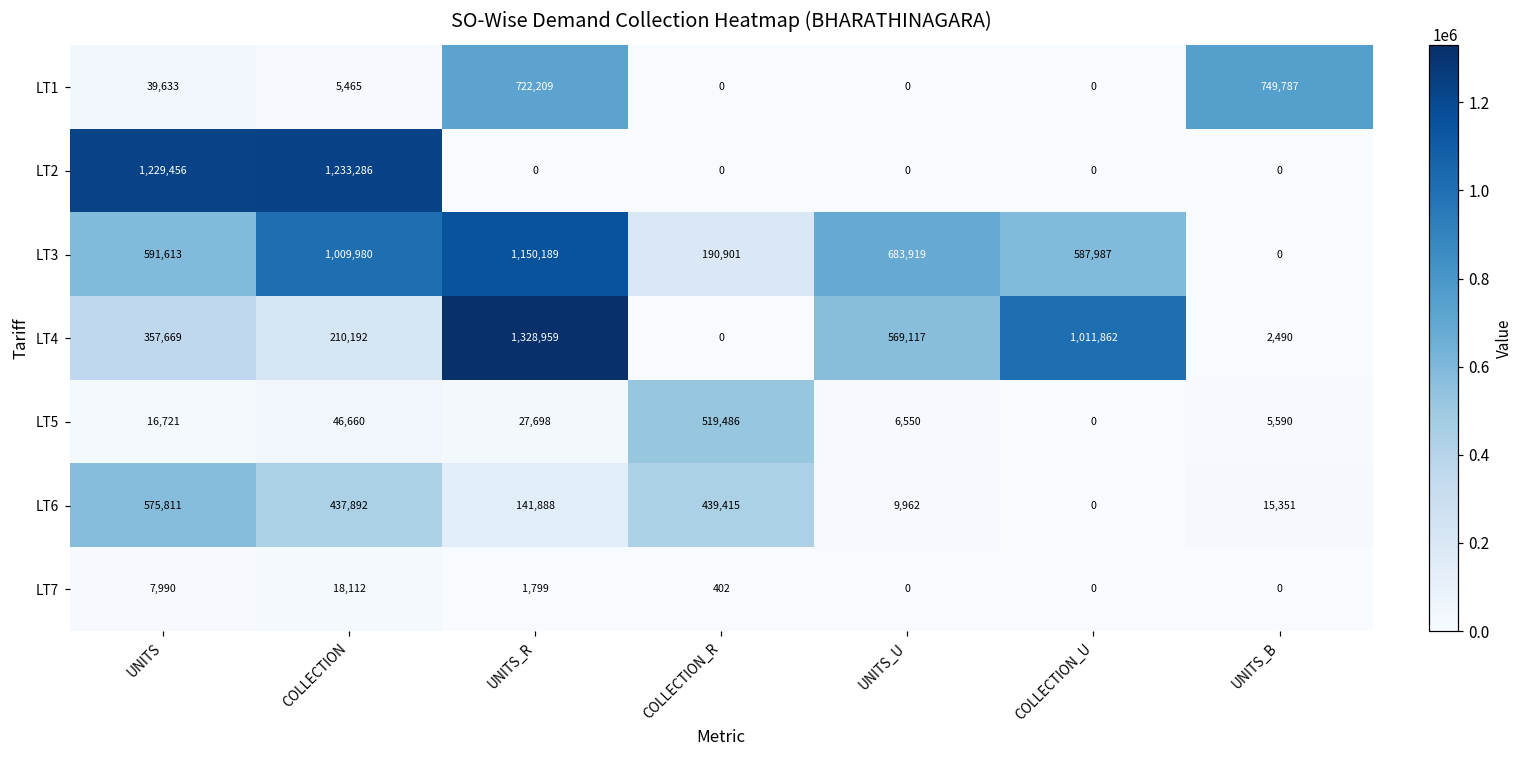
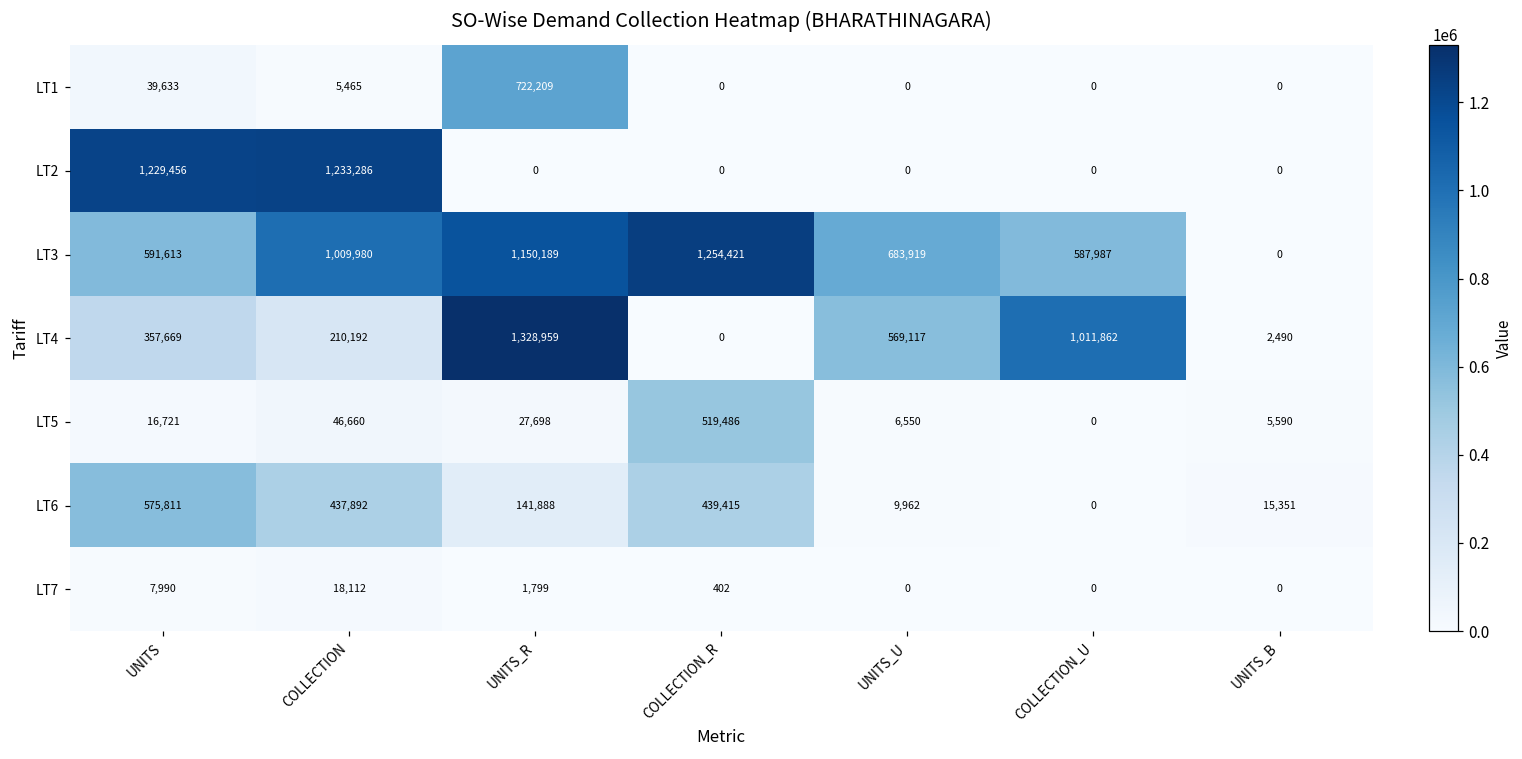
  {
    "LT1": {
      "UNITS": "39,633",
      "COLLECTION": "5,465",
      "UNITS_R": "722,209",
      "COLLECTION_R": "0",
      "UNITS_U": "0",
      "COLLECTION_U": "0",
-     "UNITS_B": "749,787"
+     "UNITS_B": "0"
    },
    "LT2": {
      "UNITS": "1,229,456",
      "COLLECTION": "1,233,286",
      "UNITS_R": "0",
      "COLLECTION_R": "0",
      "UNITS_U": "0",
      "COLLECTION_U": "0",
      "UNITS_B": "0"
    },
    "LT3": {
      "UNITS": "591,613",
      "COLLECTION": "1,009,980",
      "UNITS_R": "1,150,189",
-     "COLLECTION_R": "190,901",
+     "COLLECTION_R": "1,254,421",
      "UNITS_U": "683,919",
      "COLLECTION_U": "587,987",
      "UNITS_B": "0"
    },
    "LT4": {
      "UNITS": "357,669",
      "COLLECTION": "210,192",
      "UNITS_R": "1,328,959",
      "COLLECTION_R": "0",
      "UNITS_U": "569,117",
      "COLLECTION_U": "1,011,862",
      "UNITS_B": "2,490"
    },
    "LT5": {
      "UNITS": "16,721",
      "COLLECTION": "46,660",
      "UNITS_R": "27,698",
      "COLLECTION_R": "519,486",
      "UNITS_U": "6,550",
      "COLLECTION_U": "0",
      "UNITS_B": "5,590"
    },
    "LT6": {
      "UNITS": "575,811",
      "COLLECTION": "437,892",
      "UNITS_R": "141,888",
      "COLLECTION_R": "439,415",
      "UNITS_U": "9,962",
      "COLLECTION_U": "0",
      "UNITS_B": "15,351"
    },
    "LT7": {
      "UNITS": "7,990",
      "COLLECTION": "18,112",
      "UNITS_R": "1,799",
      "COLLECTION_R": "402",
      "UNITS_U": "0",
      "COLLECTION_U": "0",
      "UNITS_B": "0"
    }
  }
